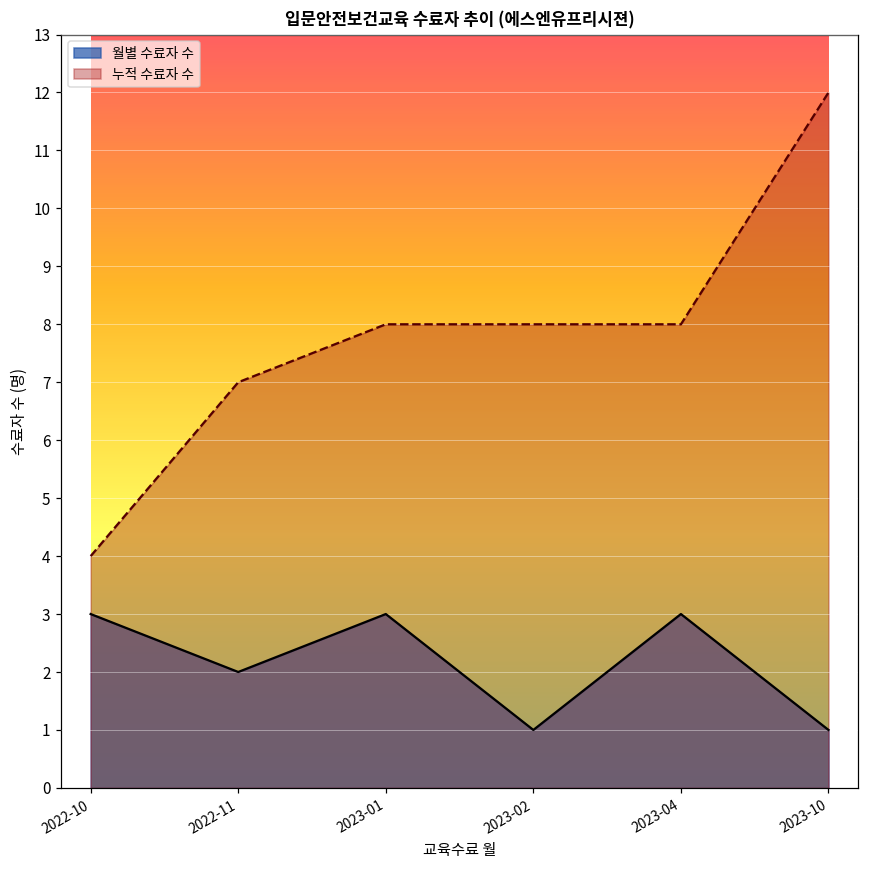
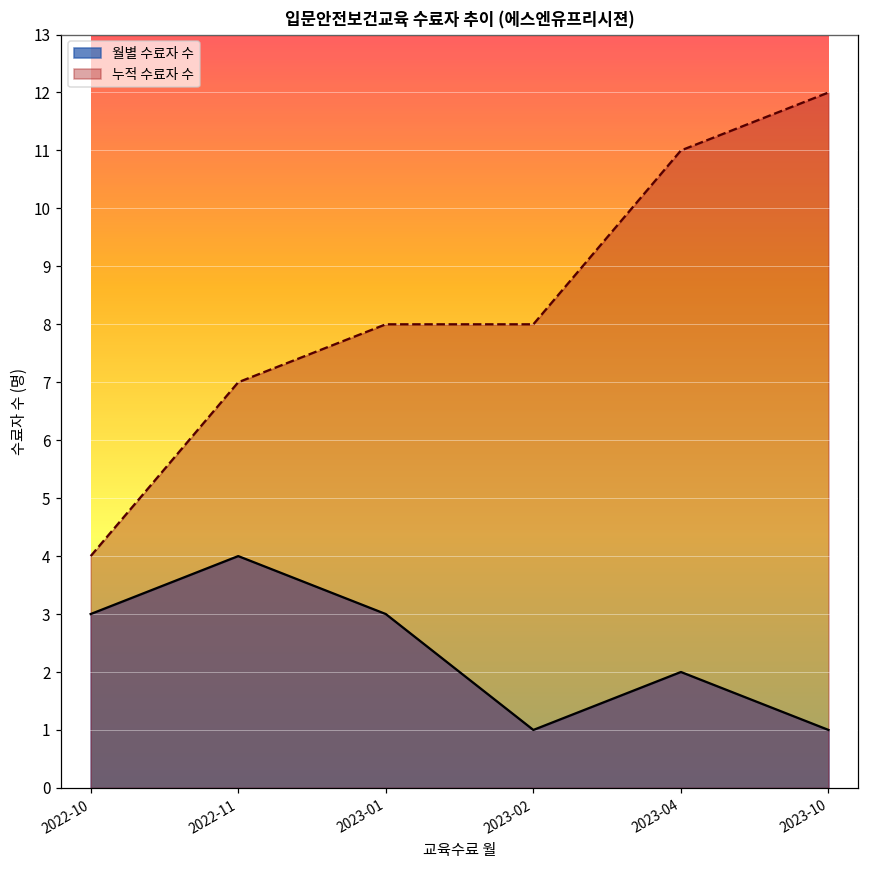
  {
    "월별 수료자 수": {
      "2022-10": 3,
-     "2022-11": 2,
+     "2022-11": 4,
      "2023-01": 3,
      "2023-02": 1,
-     "2023-04": 3,
+     "2023-04": 2,
      "2023-10": 1
    },
    "누적 수료자 수": {
      "2022-10": 4,
      "2022-11": 7,
      "2023-01": 8,
      "2023-02": 8,
-     "2023-04": 8,
+     "2023-04": 11,
      "2023-10": 12
    }
  }
